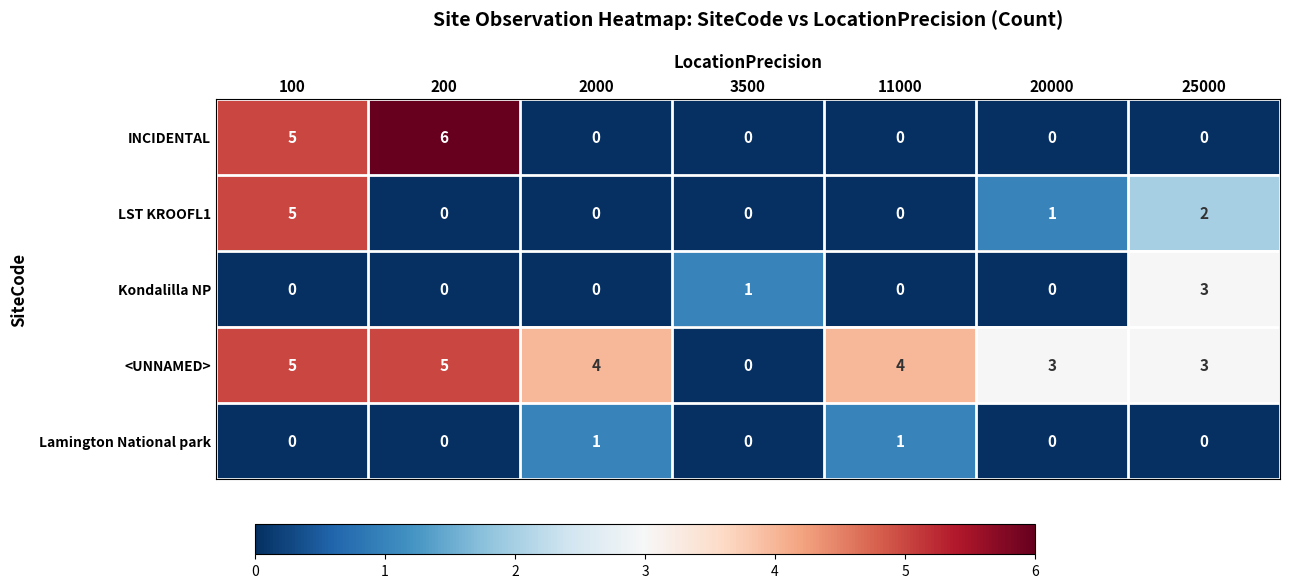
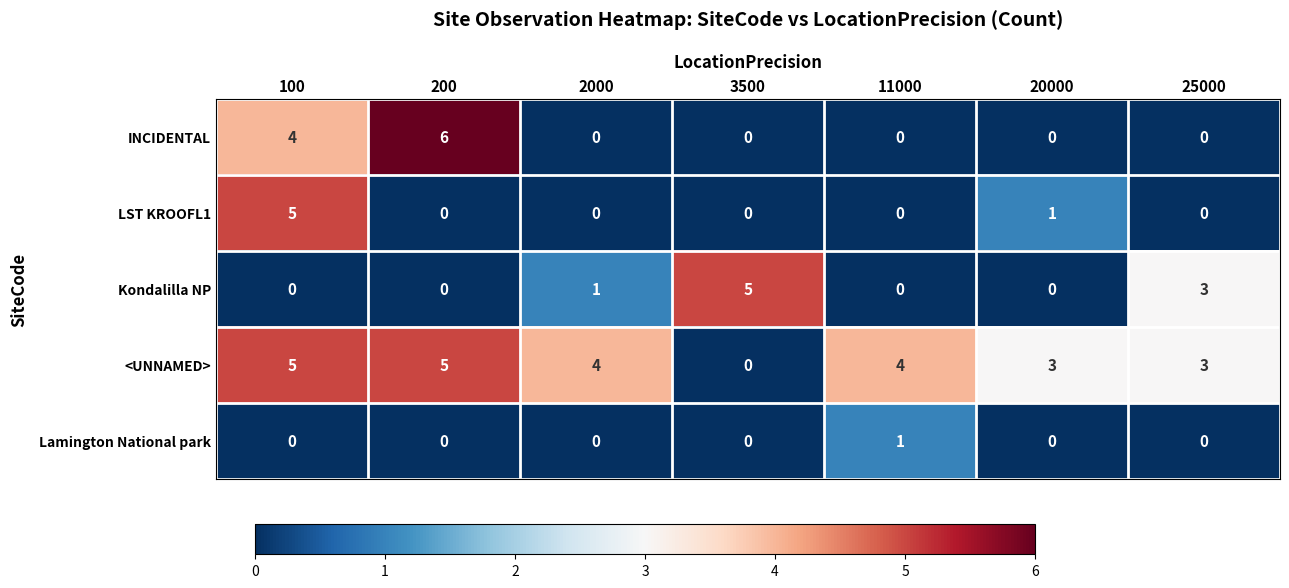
  {
    "INCIDENTAL": {
-     "100": 5,
+     "100": 4,
      "200": 6,
      "2000": 0,
      "3500": 0,
      "11000": 0,
      "20000": 0,
      "25000": 0
    },
    "LST KROOFL1": {
      "100": 5,
      "200": 0,
      "2000": 0,
      "3500": 0,
      "11000": 0,
      "20000": 1,
-     "25000": 2
+     "25000": 0
    },
    "Kondalilla NP": {
      "100": 0,
      "200": 0,
-     "2000": 0,
-     "3500": 1,
+     "2000": 1,
+     "3500": 5,
      "11000": 0,
      "20000": 0,
      "25000": 3
    },
    "<UNNAMED>": {
      "100": 5,
      "200": 5,
      "2000": 4,
      "3500": 0,
      "11000": 4,
      "20000": 3,
      "25000": 3
    },
    "Lamington National park": {
      "100": 0,
      "200": 0,
-     "2000": 1,
+     "2000": 0,
      "3500": 0,
      "11000": 1,
      "20000": 0,
      "25000": 0
    }
  }
